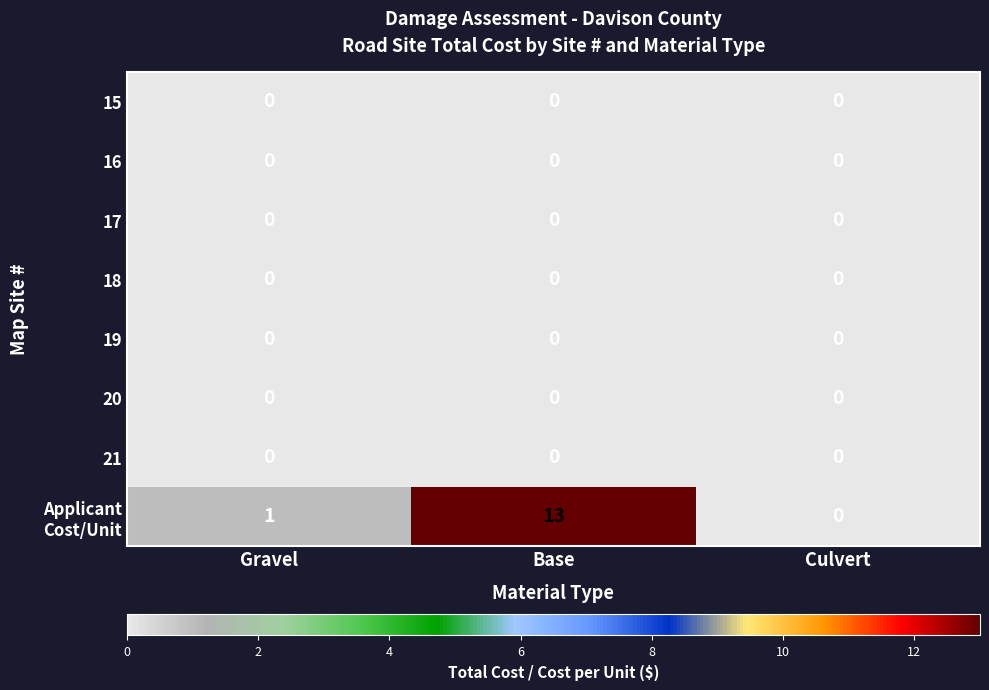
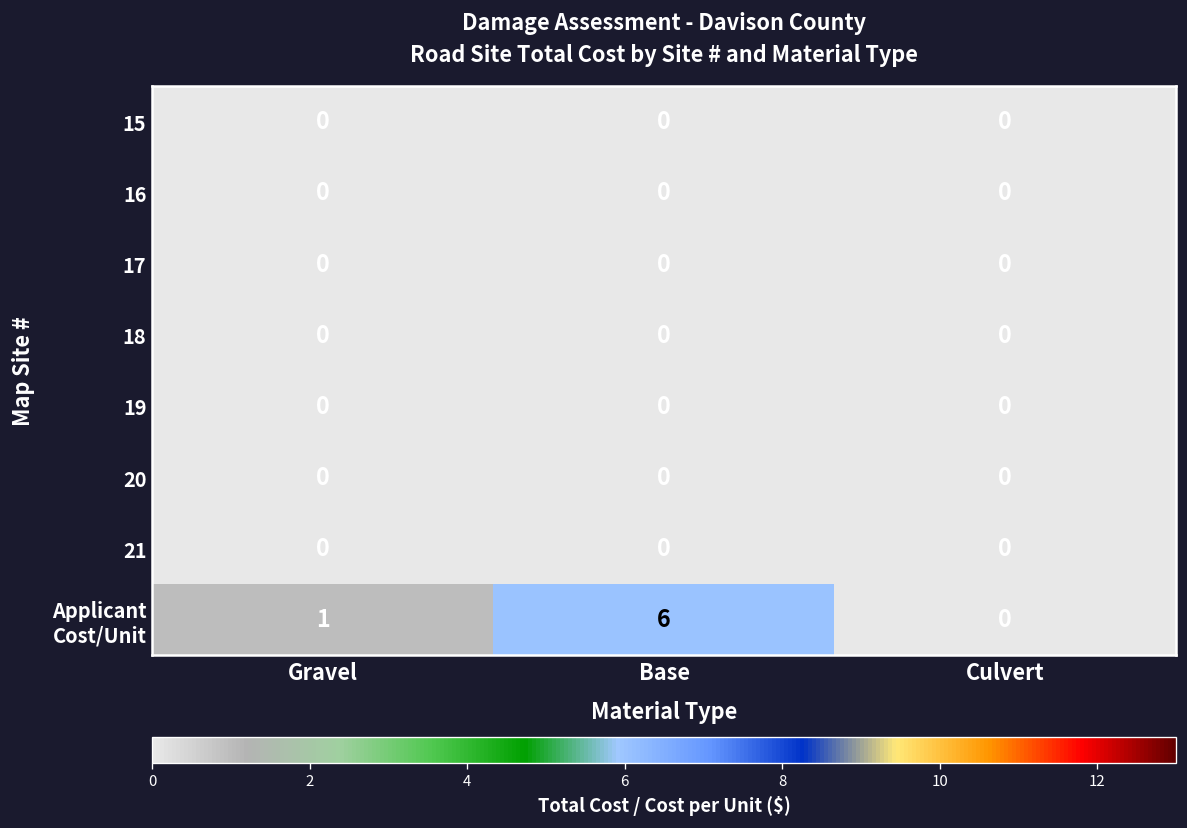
  {
    "Applicant Cost/Unit": {
      "Gravel": 1,
-     "Base": 13
+     "Base": 6
    }
  }
